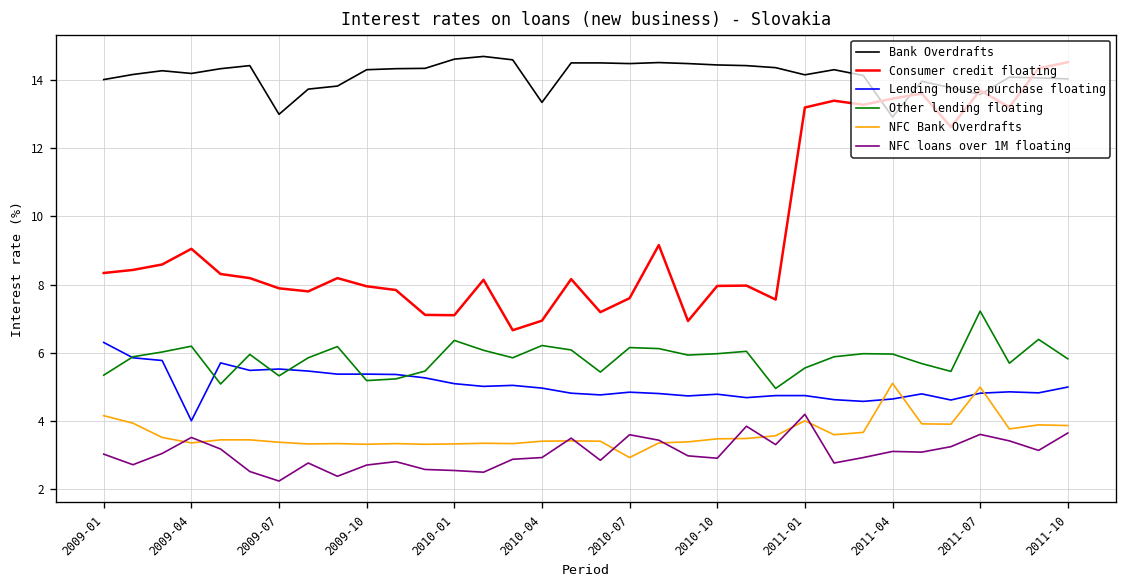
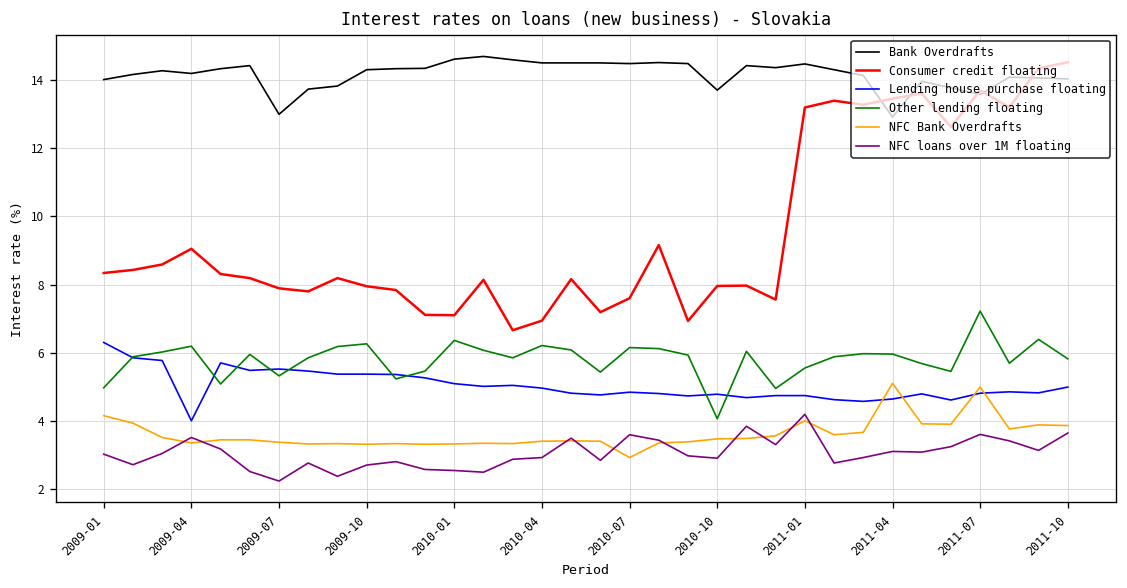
  {
    "Bank Overdrafts": {
      "2009-01": 14.0,
      "2009-04": 14.2,
      "2009-07": 13.0,
      "2009-10": 14.3,
      "2010-01": 14.6,
-     "2010-04": 13.4,
+     "2010-04": 14.5,
      "2010-07": 14.5,
-     "2010-10": 14.5,
-     "2011-01": 14.2
+     "2010-10": 13.7,
+     "2011-01": 14.5
    },
    "Consumer credit floating": {
      "2009-01": 8.3,
      "2009-04": 9.1,
      "2009-07": 7.9,
      "2009-10": 8.0,
      "2010-01": 7.1,
      "2010-04": 6.9,
      "2010-07": 7.6,
      "2010-10": 8.0,
      "2011-01": 13.2
    },
    "Lending house purchase floating": {
      "2009-01": 6.3,
      "2009-04": 4.0,
      "2009-07": 5.5,
      "2009-10": 5.4,
      "2010-01": 5.1,
      "2010-04": 5.0,
      "2010-07": 4.8,
      "2010-10": 4.8,
      "2011-01": 4.7,
      "2011-04": 4.6,
      "2011-07": 4.8,
      "2011-10": 5.0
    },
    "Other lending floating": {
-     "2009-01": 5.3,
+     "2009-01": 5.0,
      "2009-04": 6.2,
      "2009-07": 5.3,
-     "2009-10": 5.2,
+     "2009-10": 6.3,
      "2010-01": 6.4,
      "2010-04": 6.2,
      "2010-07": 6.2,
-     "2010-10": 6.0,
+     "2010-10": 4.1,
      "2011-01": 5.6,
      "2011-04": 6.0,
      "2011-07": 7.2,
      "2011-10": 5.8
    },
    "NFC Bank Overdrafts": {
      "2009-01": 4.2,
      "2009-04": 3.4,
      "2009-07": 3.4,
      "2009-10": 3.3,
      "2010-01": 3.3,
      "2010-04": 3.4,
      "2010-07": 2.9,
      "2010-10": 3.5,
      "2011-01": 4.0,
      "2011-04": 5.1,
      "2011-07": 5.0,
      "2011-10": 3.9
    },
    "NFC loans over 1M floating": {
      "2009-01": 3.0,
      "2009-04": 3.5,
      "2009-07": 2.2,
      "2009-10": 2.7,
      "2010-01": 2.5,
      "2010-04": 2.9,
      "2010-07": 3.6,
      "2010-10": 2.9,
      "2011-01": 4.2,
      "2011-04": 3.1,
      "2011-07": 3.6,
      "2011-10": 3.6
    }
  }
